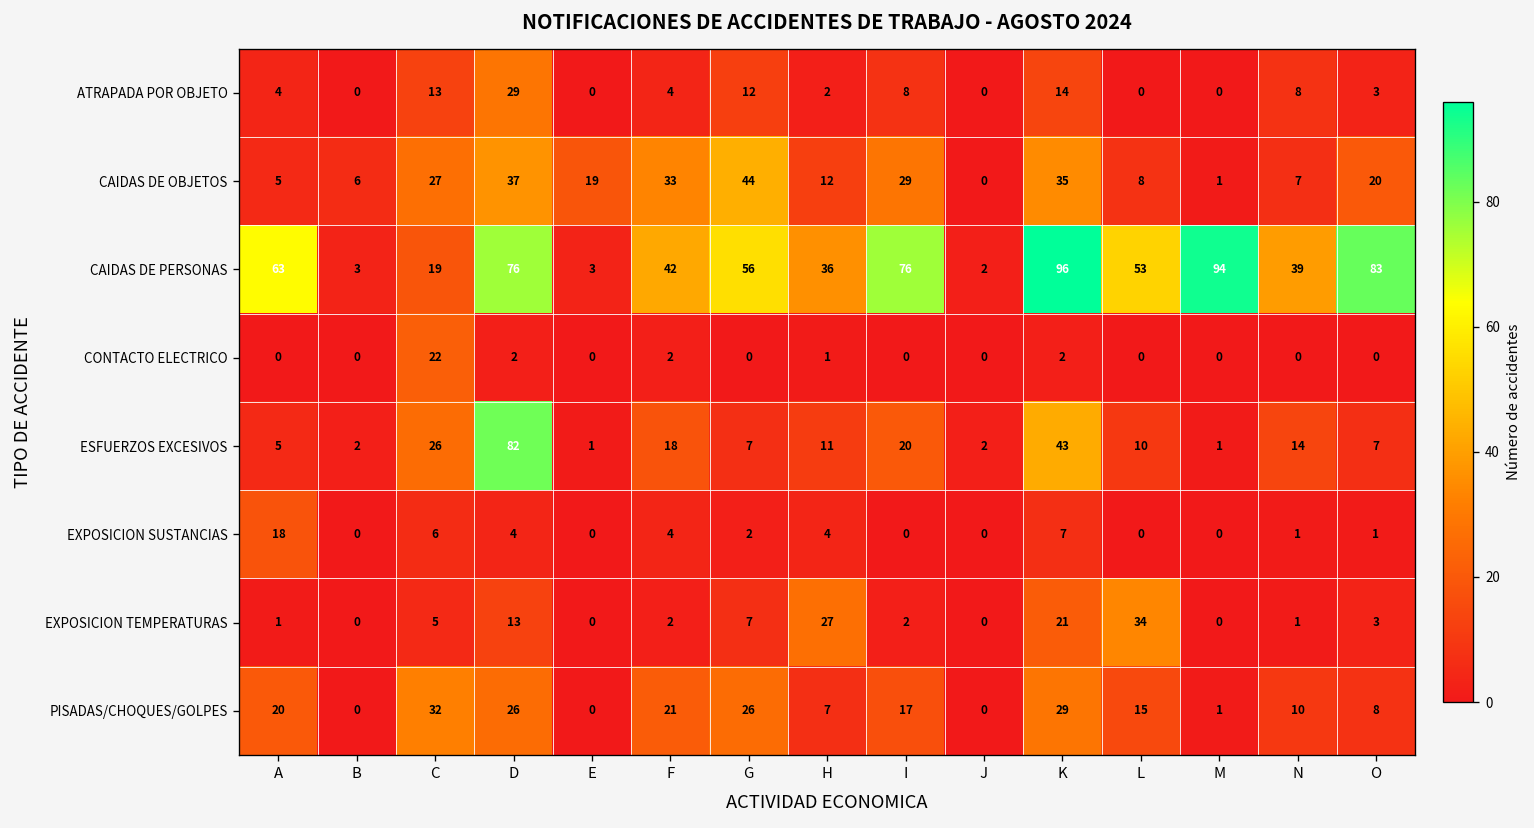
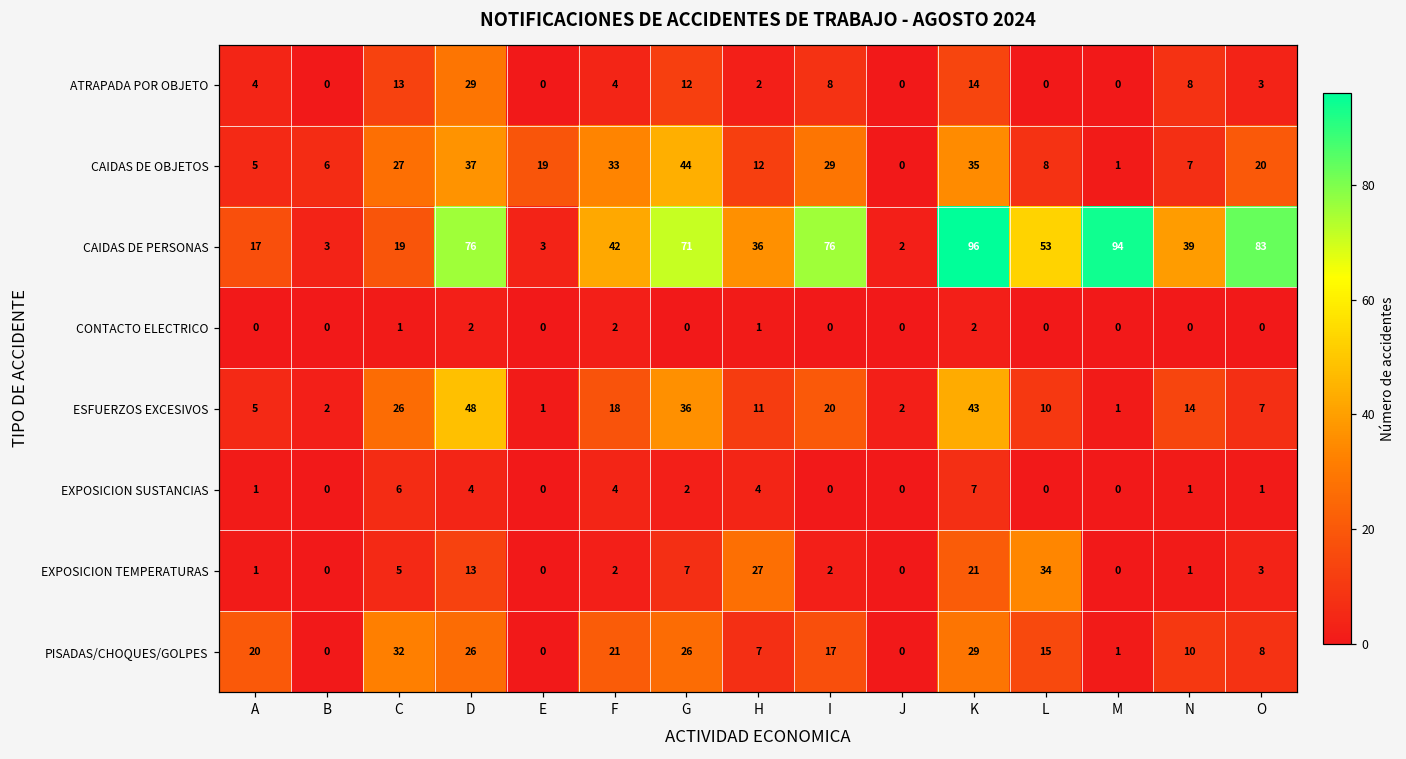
  {
    "ATRAPADA POR OBJETO": {
      "A": 4,
      "B": 0,
      "C": 13,
      "D": 29,
      "E": 0,
      "F": 4,
      "G": 12,
      "H": 2,
      "I": 8,
      "J": 0,
      "K": 14,
      "L": 0,
      "M": 0,
      "N": 8,
      "O": 3
    },
    "CAIDAS DE OBJETOS": {
      "A": 5,
      "B": 6,
      "C": 27,
      "D": 37,
      "E": 19,
      "F": 33,
      "G": 44,
      "H": 12,
      "I": 29,
      "J": 0,
      "K": 35,
      "L": 8,
      "M": 1,
      "N": 7,
      "O": 20
    },
    "CAIDAS DE PERSONAS": {
-     "A": 63,
+     "A": 17,
      "B": 3,
      "C": 19,
      "D": 76,
      "E": 3,
      "F": 42,
-     "G": 56,
+     "G": 71,
      "H": 36,
      "I": 76,
      "J": 2,
      "K": 96,
      "L": 53,
      "M": 94,
      "N": 39,
      "O": 83
    },
    "CONTACTO ELECTRICO": {
      "A": 0,
      "B": 0,
-     "C": 22,
+     "C": 1,
      "D": 2,
      "E": 0,
      "F": 2,
      "G": 0,
      "H": 1,
      "I": 0,
      "J": 0,
      "K": 2,
      "L": 0,
      "M": 0,
      "N": 0,
      "O": 0
    },
    "ESFUERZOS EXCESIVOS": {
      "A": 5,
      "B": 2,
      "C": 26,
-     "D": 82,
+     "D": 48,
      "E": 1,
      "F": 18,
-     "G": 7,
+     "G": 36,
      "H": 11,
      "I": 20,
      "J": 2,
      "K": 43,
      "L": 10,
      "M": 1,
      "N": 14,
      "O": 7
    },
    "EXPOSICION SUSTANCIAS": {
-     "A": 18,
+     "A": 1,
      "B": 0,
      "C": 6,
      "D": 4,
      "E": 0,
      "F": 4,
      "G": 2,
      "H": 4,
      "I": 0,
      "J": 0,
      "K": 7,
      "L": 0,
      "M": 0,
      "N": 1,
      "O": 1
    },
    "EXPOSICION TEMPERATURAS": {
      "A": 1,
      "B": 0,
      "C": 5,
      "D": 13,
      "E": 0,
      "F": 2,
      "G": 7,
      "H": 27,
      "I": 2,
      "J": 0,
      "K": 21,
      "L": 34,
      "M": 0,
      "N": 1,
      "O": 3
    },
    "PISADAS/CHOQUES/GOLPES": {
      "A": 20,
      "B": 0,
      "C": 32,
      "D": 26,
      "E": 0,
      "F": 21,
      "G": 26,
      "H": 7,
      "I": 17,
      "J": 0,
      "K": 29,
      "L": 15,
      "M": 1,
      "N": 10,
      "O": 8
    }
  }
